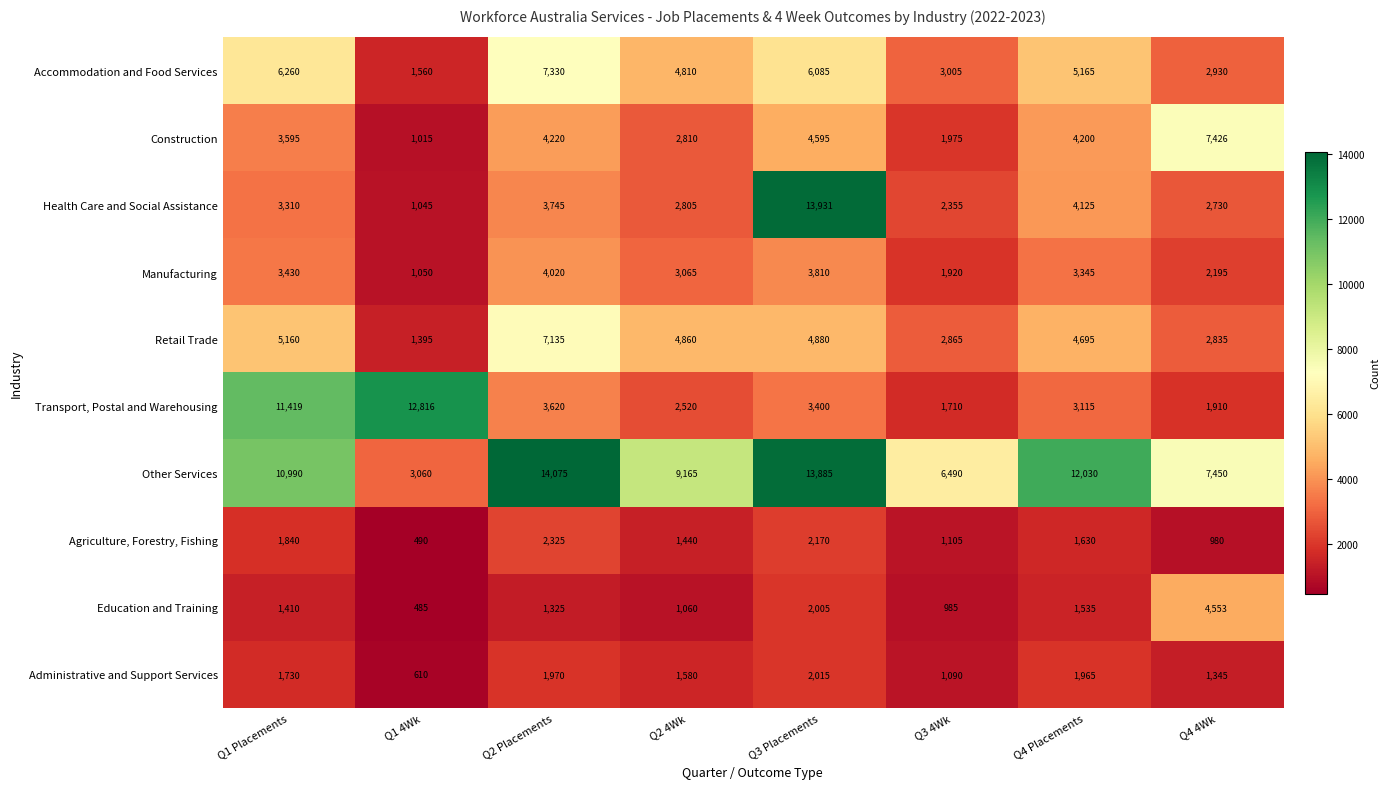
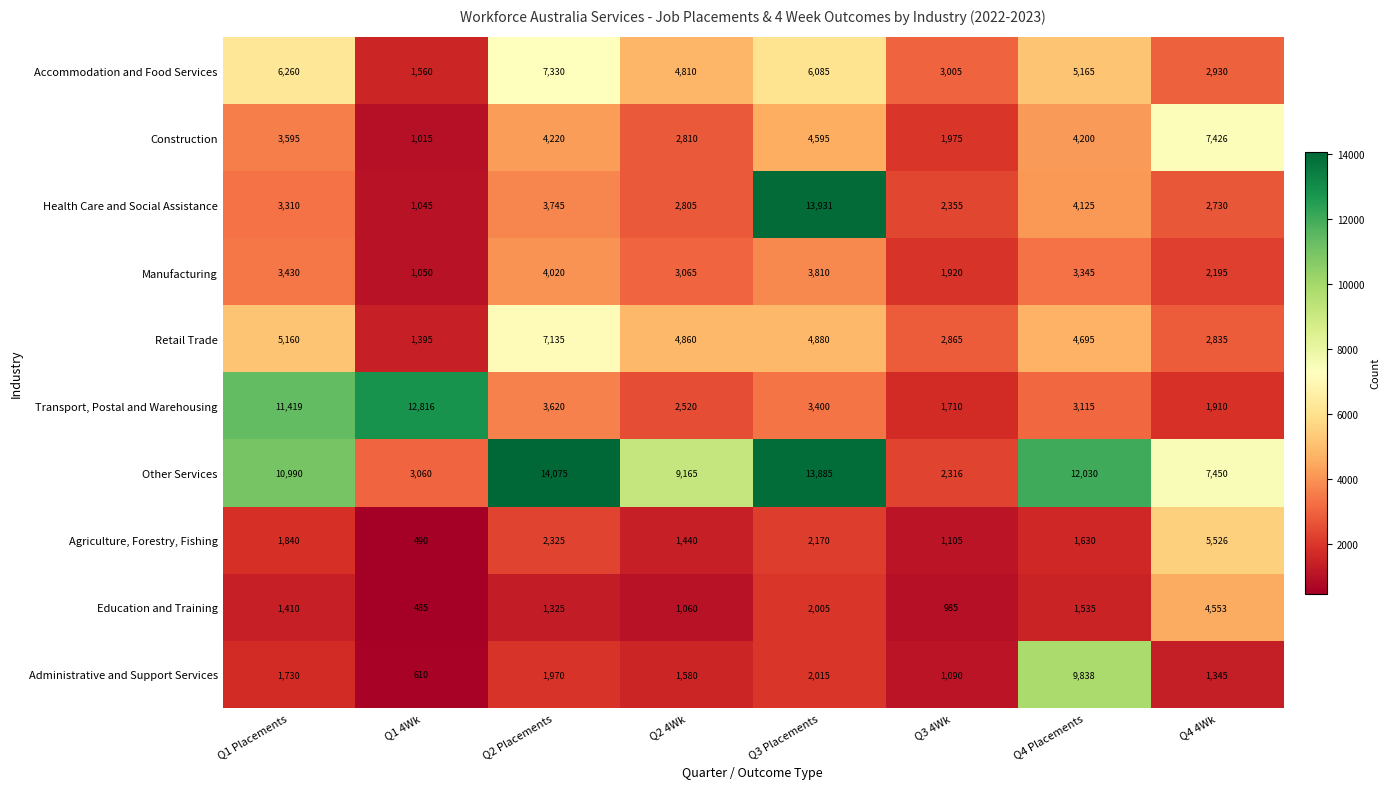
  {
    "Accommodation and Food Services": {
      "Q1 Placements": "6,260",
      "Q1 4Wk": "1,560",
      "Q2 Placements": "7,330",
      "Q2 4Wk": "4,810",
      "Q3 Placements": "6,085",
      "Q3 4Wk": "3,005",
      "Q4 Placements": "5,165",
      "Q4 4Wk": "2,930"
    },
    "Construction": {
      "Q1 Placements": "3,595",
      "Q1 4Wk": "1,015",
      "Q2 Placements": "4,220",
      "Q2 4Wk": "2,810",
      "Q3 Placements": "4,595",
      "Q3 4Wk": "1,975",
      "Q4 Placements": "4,200",
      "Q4 4Wk": "7,426"
    },
    "Health Care and Social Assistance": {
      "Q1 Placements": "3,310",
      "Q1 4Wk": "1,045",
      "Q2 Placements": "3,745",
      "Q2 4Wk": "2,805",
      "Q3 Placements": "13,931",
      "Q3 4Wk": "2,355",
      "Q4 Placements": "4,125",
      "Q4 4Wk": "2,730"
    },
    "Manufacturing": {
      "Q1 Placements": "3,430",
      "Q1 4Wk": "1,050",
      "Q2 Placements": "4,020",
      "Q2 4Wk": "3,065",
      "Q3 Placements": "3,810",
      "Q3 4Wk": "1,920",
      "Q4 Placements": "3,345",
      "Q4 4Wk": "2,195"
    },
    "Retail Trade": {
      "Q1 Placements": "5,160",
      "Q1 4Wk": "1,395",
      "Q2 Placements": "7,135",
      "Q2 4Wk": "4,860",
      "Q3 Placements": "4,880",
      "Q3 4Wk": "2,865",
      "Q4 Placements": "4,695",
      "Q4 4Wk": "2,835"
    },
    "Transport, Postal and Warehousing": {
      "Q1 Placements": "11,419",
      "Q1 4Wk": "12,816",
      "Q2 Placements": "3,620",
      "Q2 4Wk": "2,520",
      "Q3 Placements": "3,400",
      "Q3 4Wk": "1,710",
      "Q4 Placements": "3,115",
      "Q4 4Wk": "1,910"
    },
    "Other Services": {
      "Q1 Placements": "10,990",
      "Q1 4Wk": "3,060",
      "Q2 Placements": "14,075",
      "Q2 4Wk": "9,165",
      "Q3 Placements": "13,885",
-     "Q3 4Wk": "6,490",
+     "Q3 4Wk": "2,316",
      "Q4 Placements": "12,030",
      "Q4 4Wk": "7,450"
    },
    "Agriculture, Forestry, Fishing": {
      "Q1 Placements": "1,840",
      "Q1 4Wk": "490",
      "Q2 Placements": "2,325",
      "Q2 4Wk": "1,440",
      "Q3 Placements": "2,170",
      "Q3 4Wk": "1,105",
      "Q4 Placements": "1,630",
-     "Q4 4Wk": "980"
+     "Q4 4Wk": "5,526"
    },
    "Education and Training": {
      "Q1 Placements": "1,410",
      "Q1 4Wk": "485",
      "Q2 Placements": "1,325",
      "Q2 4Wk": "1,060",
      "Q3 Placements": "2,005",
      "Q3 4Wk": "985",
      "Q4 Placements": "1,535",
      "Q4 4Wk": "4,553"
    },
    "Administrative and Support Services": {
      "Q1 Placements": "1,730",
      "Q1 4Wk": "610",
      "Q2 Placements": "1,970",
      "Q2 4Wk": "1,580",
      "Q3 Placements": "2,015",
      "Q3 4Wk": "1,090",
-     "Q4 Placements": "1,965",
+     "Q4 Placements": "9,838",
      "Q4 4Wk": "1,345"
    }
  }
